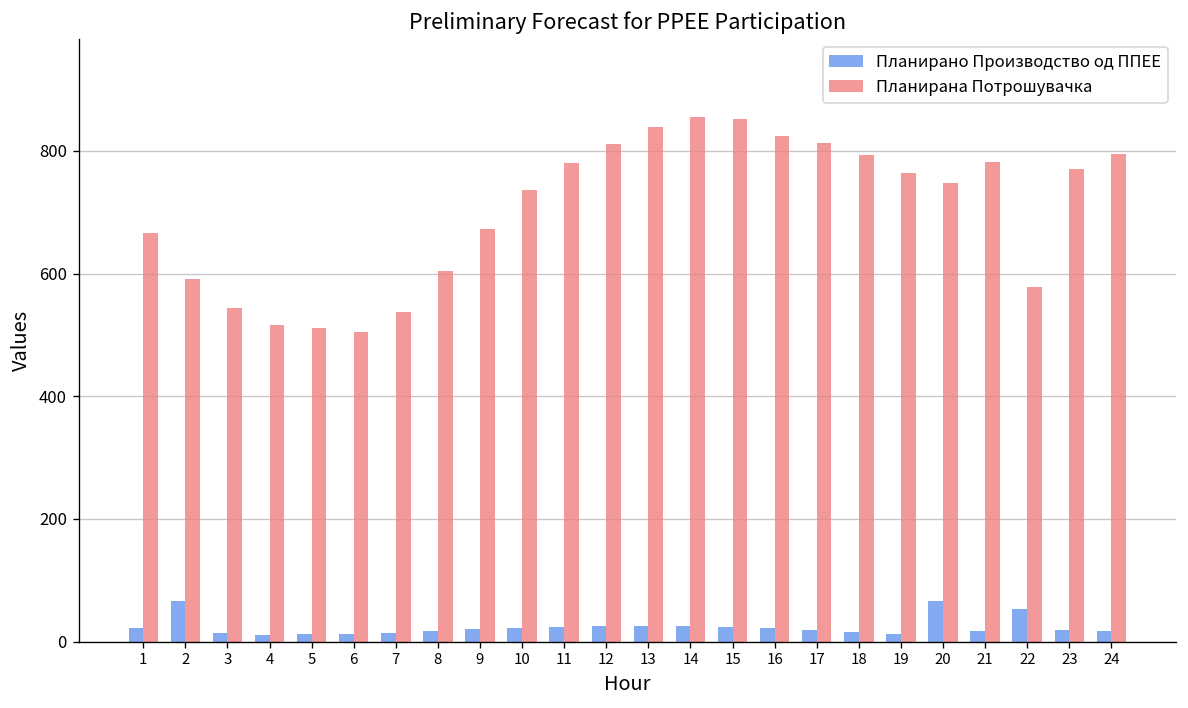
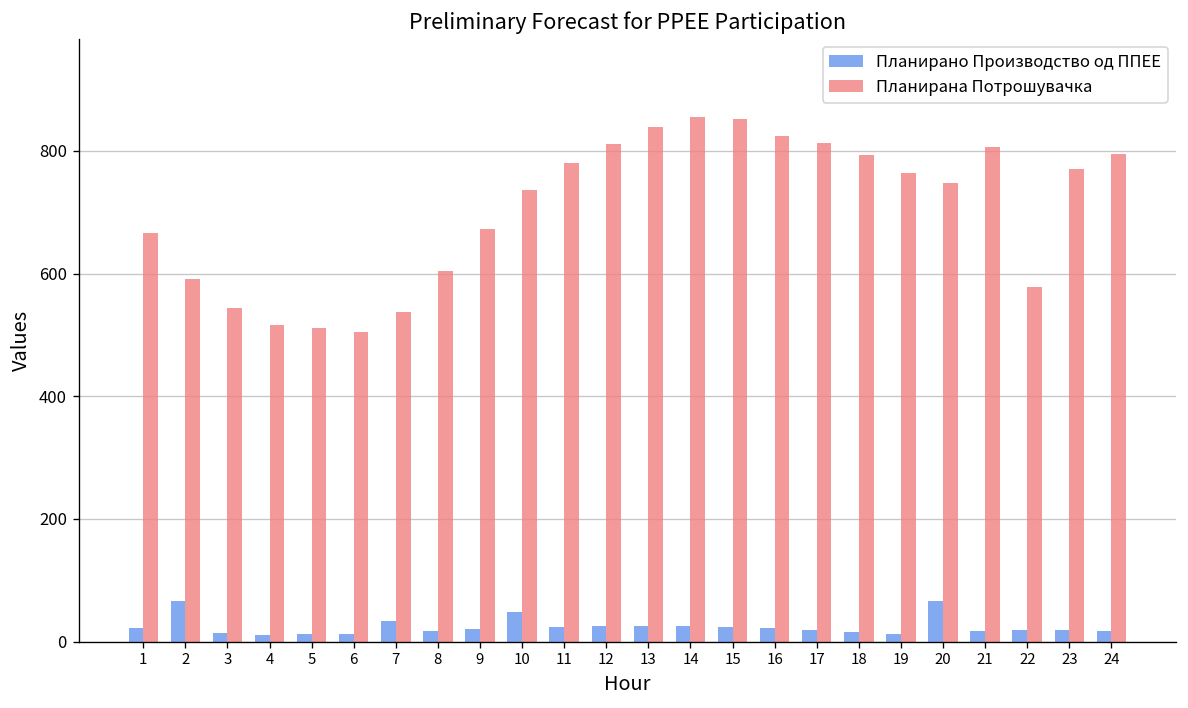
  {
    "Планирано Производство од ППЕЕ": {
      "1": 20,
      "2": 70,
      "3": 10,
      "4": 10,
      "5": 10,
      "6": 10,
-     "7": 10,
+     "7": 30,
      "8": 20,
      "9": 20,
-     "10": 20,
+     "10": 50,
      "11": 20,
      "12": 30,
      "13": 30,
      "14": 20,
      "15": 20,
      "16": 20,
      "17": 20,
      "18": 20,
      "19": 10,
      "20": 70,
      "21": 20,
-     "22": 50,
+     "22": 20,
      "23": 20,
      "24": 20
    },
    "Планирана Потрошувачка": {
      "1": 670,
      "2": 590,
      "3": 540,
      "4": 520,
      "5": 510,
      "6": 510,
      "7": 540,
      "8": 600,
      "9": 670,
      "10": 740,
      "11": 780,
      "12": 810,
      "13": 840,
      "14": 850,
      "15": 850,
      "16": 820,
      "17": 810,
      "18": 790,
      "19": 760,
      "20": 750,
-     "21": 780,
+     "21": 810,
      "22": 580,
      "23": 770,
      "24": 790
    }
  }
